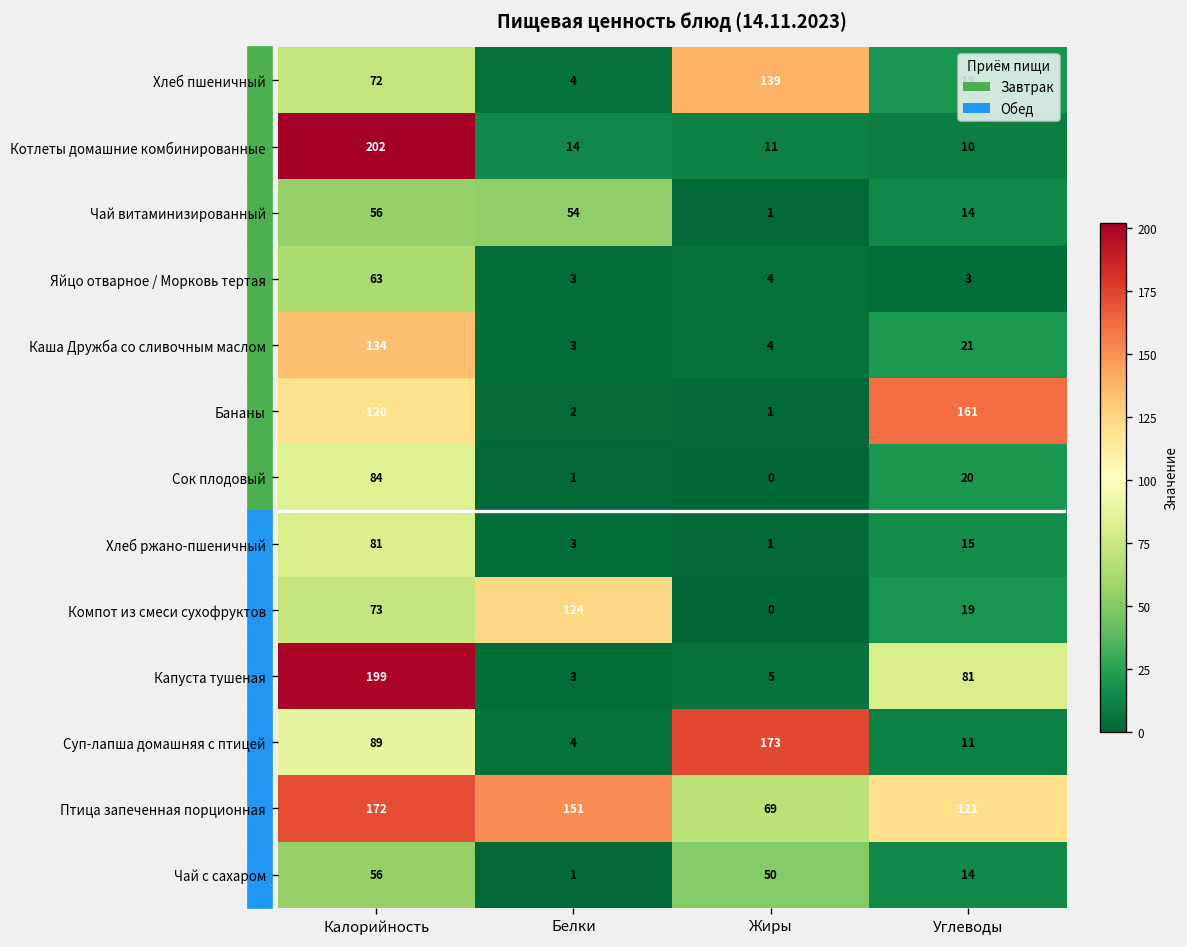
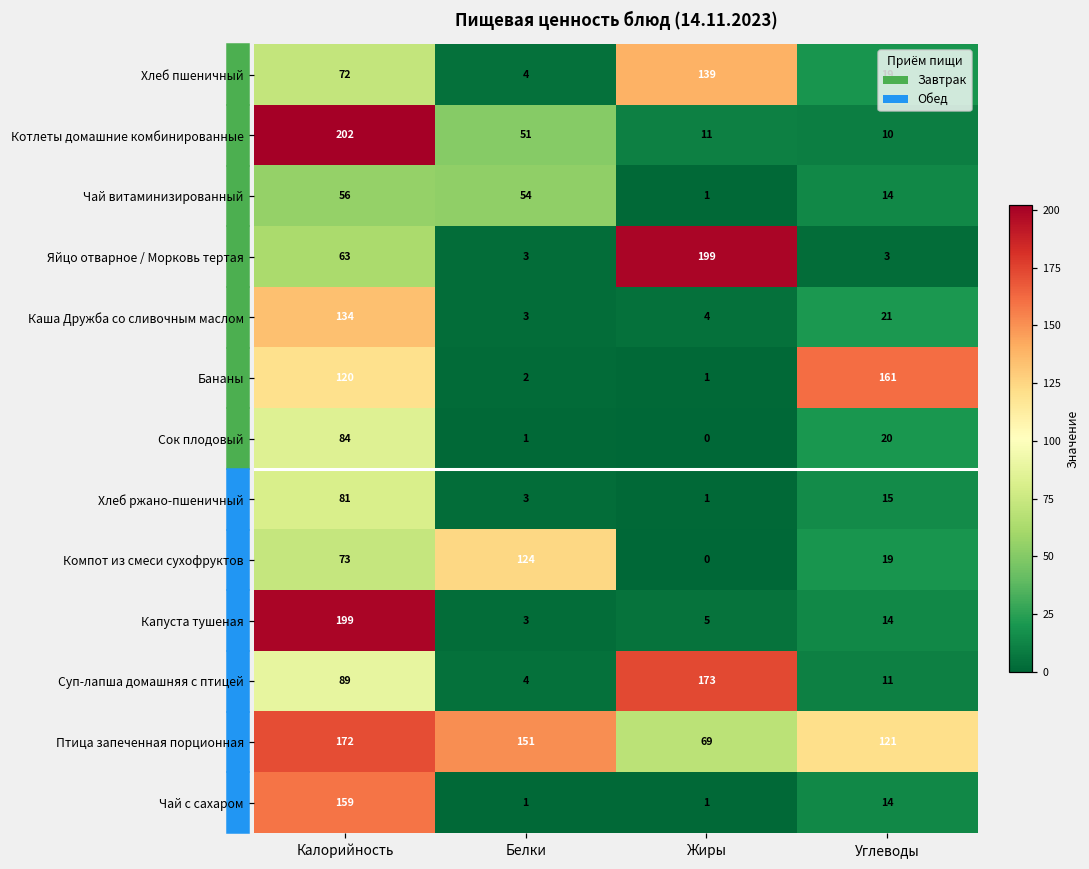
  {
    "Хлеб пшеничный": {
      "Калорийность": 72,
      "Белки": 4,
      "Жиры": 139
    },
    "Котлеты домашние комбинированные": {
      "Калорийность": 202,
-     "Белки": 14,
+     "Белки": 51,
      "Жиры": 11,
      "Углеводы": 10
    },
    "Чай витаминизированный": {
      "Калорийность": 56,
      "Белки": 54,
      "Жиры": 1,
      "Углеводы": 14
    },
    "Яйцо отварное / Морковь тертая": {
      "Калорийность": 63,
      "Белки": 3,
-     "Жиры": 4,
+     "Жиры": 199,
      "Углеводы": 3
    },
    "Каша Дружба со сливочным маслом": {
      "Калорийность": 134,
      "Белки": 3,
      "Жиры": 4,
      "Углеводы": 21
    },
    "Бананы": {
      "Калорийность": 120,
      "Белки": 2,
      "Жиры": 1,
      "Углеводы": 161
    },
    "Сок плодовый": {
      "Калорийность": 84,
      "Белки": 1,
      "Жиры": 0,
      "Углеводы": 20
    },
    "Хлеб ржано-пшеничный": {
      "Калорийность": 81,
      "Белки": 3,
      "Жиры": 1,
      "Углеводы": 15
    },
    "Компот из смеси сухофруктов": {
      "Калорийность": 73,
      "Белки": 124,
      "Жиры": 0,
      "Углеводы": 19
    },
    "Капуста тушеная": {
      "Калорийность": 199,
      "Белки": 3,
      "Жиры": 5,
-     "Углеводы": 81
+     "Углеводы": 14
    },
    "Суп-лапша домашняя с птицей": {
      "Калорийность": 89,
      "Белки": 4,
      "Жиры": 173,
      "Углеводы": 11
    },
    "Птица запеченная порционная": {
      "Калорийность": 172,
      "Белки": 151,
      "Жиры": 69,
      "Углеводы": 121
    },
    "Чай с сахаром": {
-     "Калорийность": 56,
+     "Калорийность": 159,
      "Белки": 1,
-     "Жиры": 50,
+     "Жиры": 1,
      "Углеводы": 14
    }
  }
